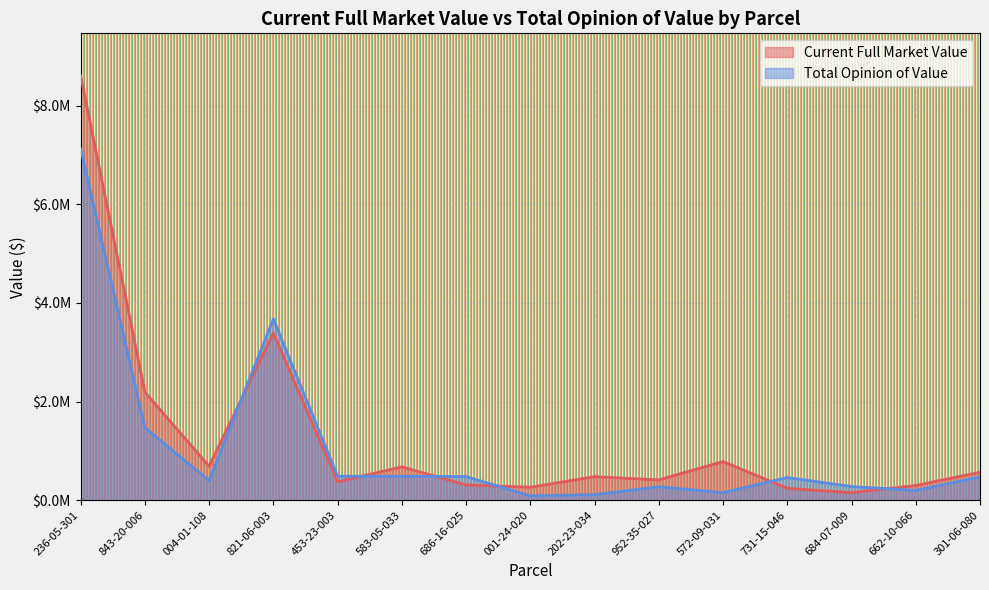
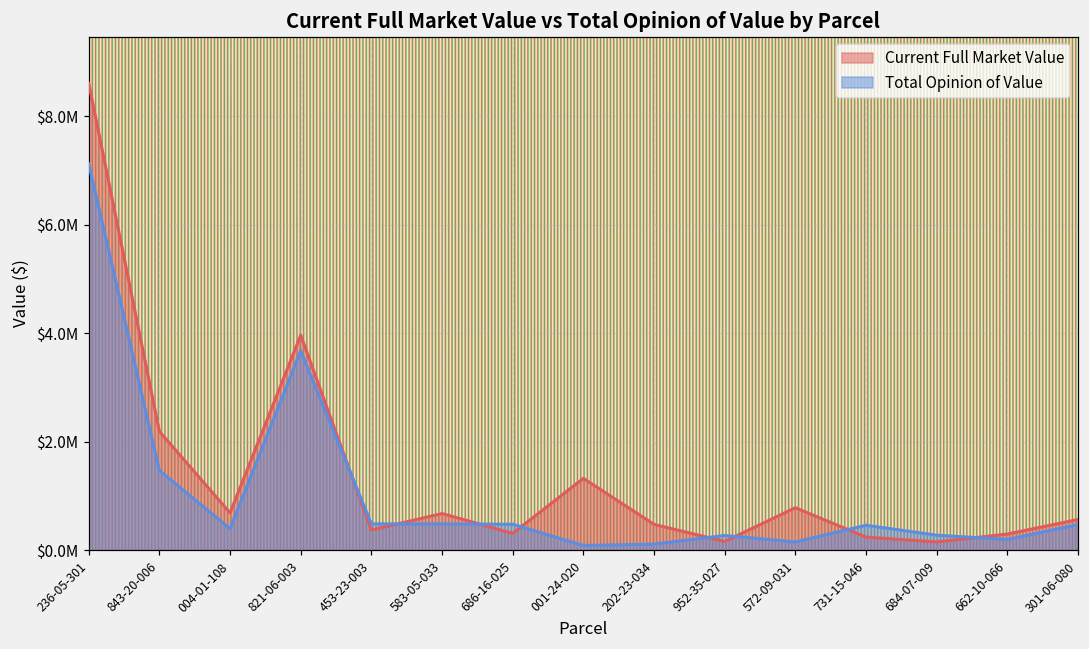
  {
    "Current Full Market Value": {
      "236-05-301": "$8600000",
      "843-20-006": "$2200000",
      "004-01-108": "$700000",
-     "821-06-003": "$3400000",
+     "821-06-003": "$4000000",
      "453-23-003": "$400000",
      "583-05-033": "$700000",
      "686-16-025": "$300000",
-     "001-24-020": "$300000",
+     "001-24-020": "$1300000",
      "202-23-034": "$500000",
-     "952-35-027": "$400000",
+     "952-35-027": "$200000",
      "572-09-031": "$800000",
      "731-15-046": "$200000",
      "684-07-009": "$200000",
      "662-10-066": "$300000",
      "301-06-080": "$600000"
    },
    "Total Opinion of Value": {
      "236-05-301": "$7100000",
      "843-20-006": "$1500000",
      "004-01-108": "$400000",
      "821-06-003": "$3700000",
      "453-23-003": "$500000",
      "583-05-033": "$500000",
      "686-16-025": "$500000",
      "001-24-020": "$100000",
      "202-23-034": "$100000",
      "952-35-027": "$300000",
      "572-09-031": "$200000",
      "731-15-046": "$500000",
      "684-07-009": "$300000",
      "662-10-066": "$200000",
      "301-06-080": "$500000"
    }
  }
